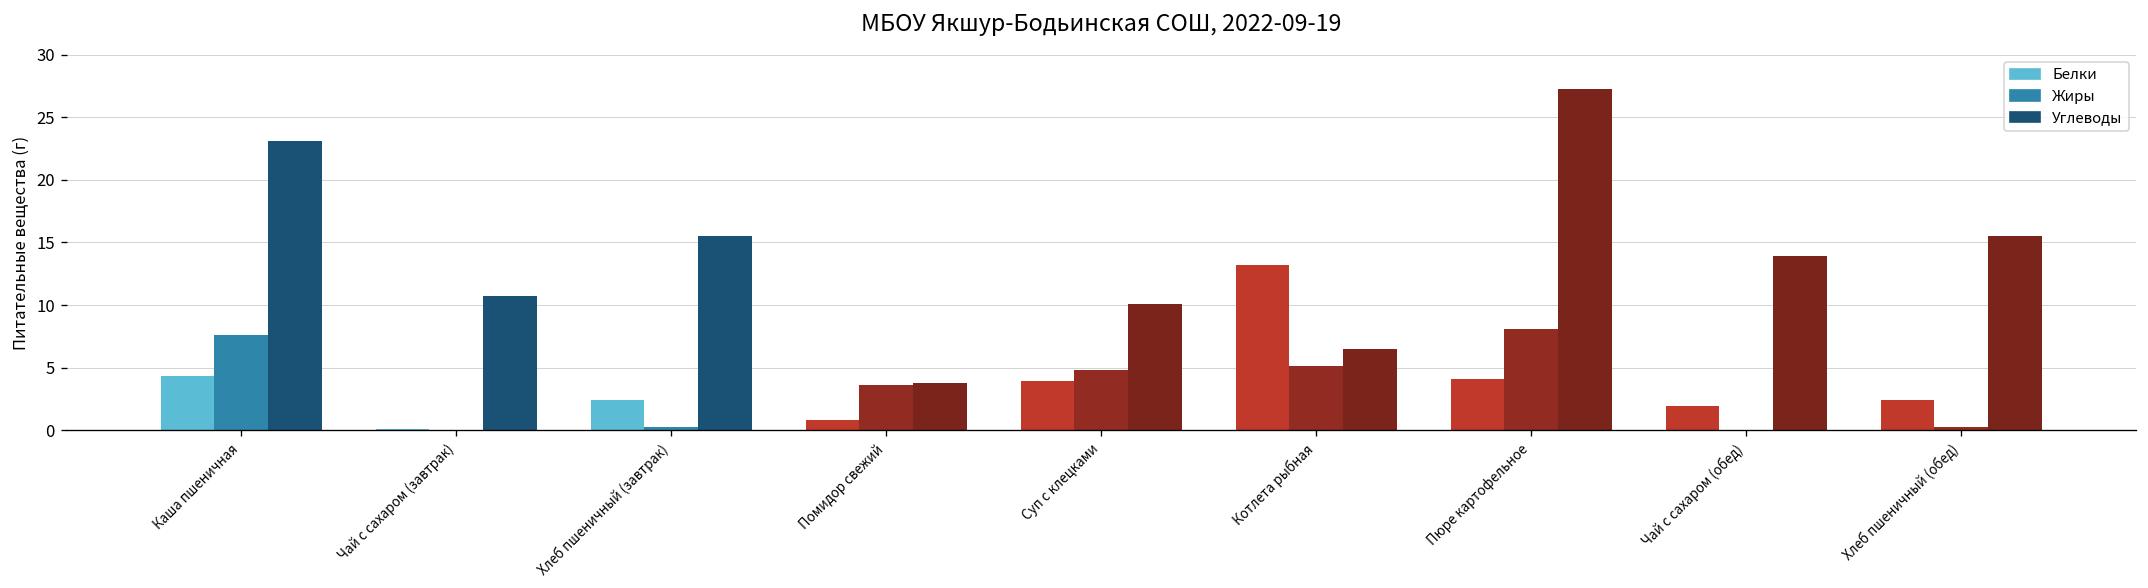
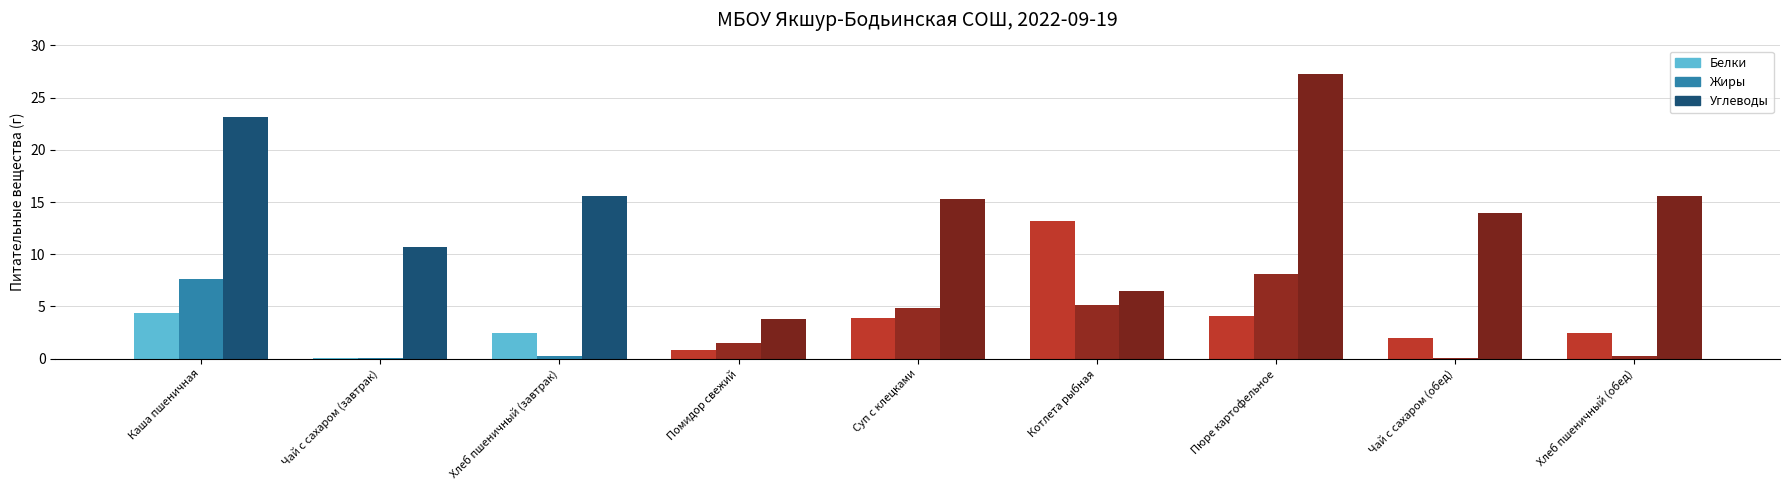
  {
    "Белки": {
      "Каша пшеничная": 4.4,
      "Хлеб пшеничный (завтрак)": 2.5,
      "Помидор свежий": 0.9,
      "Суп с клецками": 3.9,
      "Котлета рыбная": 13.2,
      "Пюре картофельное": 4.1,
      "Чай с сахаром (обед)": 2.0,
      "Хлеб пшеничный (обед)": 2.5
    },
    "Жиры": {
      "Каша пшеничная": 7.7,
      "Хлеб пшеничный (завтрак)": 0.3,
-     "Помидор свежий": 3.6,
+     "Помидор свежий": 1.5,
      "Суп с клецками": 4.9,
      "Котлета рыбная": 5.1,
      "Пюре картофельное": 8.1,
      "Хлеб пшеничный (обед)": 0.3
    },
    "Углеводы": {
      "Каша пшеничная": 23.1,
      "Чай с сахаром (завтрак)": 10.7,
      "Хлеб пшеничный (завтрак)": 15.6,
      "Помидор свежий": 3.8,
-     "Суп с клецками": 10.1,
+     "Суп с клецками": 15.3,
      "Котлета рыбная": 6.5,
      "Пюре картофельное": 27.3,
      "Чай с сахаром (обед)": 14.0,
      "Хлеб пшеничный (обед)": 15.6
    }
  }
